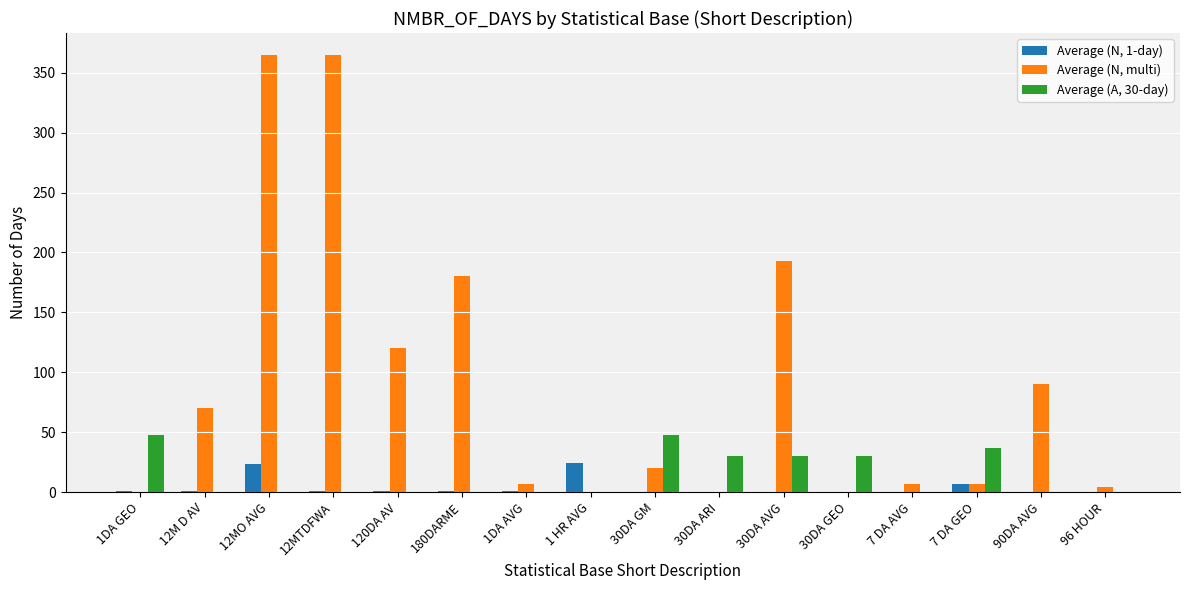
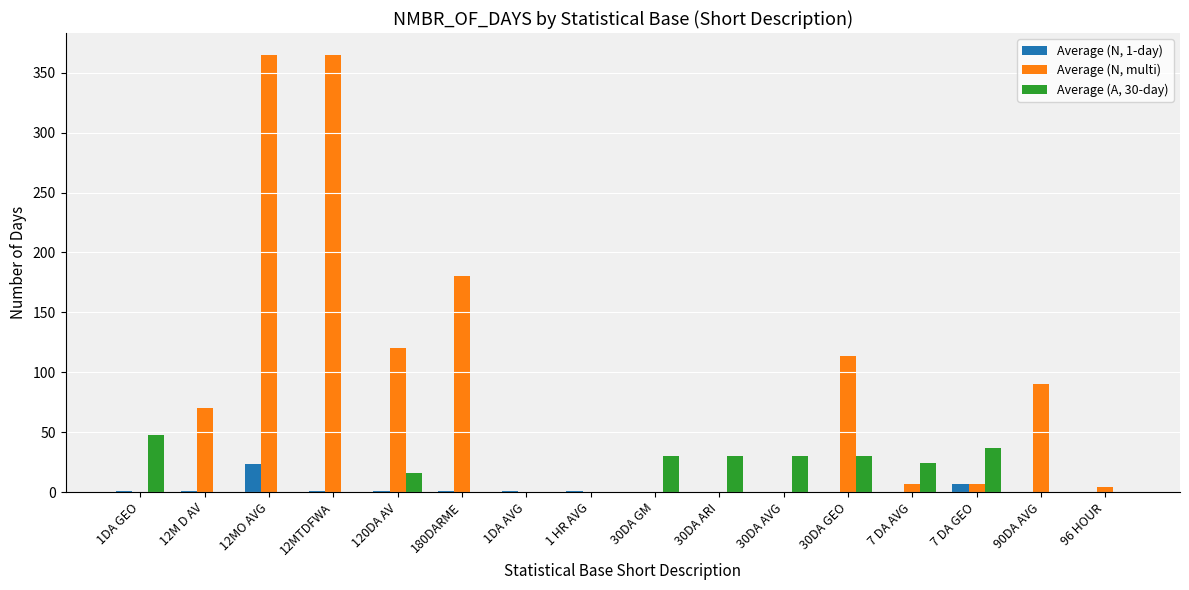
  {
    "Average (N, 1-day)": {
      "12MO AVG": 23,
-     "1 HR AVG": 24,
+     "1 HR AVG": 1,
      "30DA GM": 0,
      "30DA ARI": 0,
      "30DA AVG": 0,
      "30DA GEO": 0,
      "7 DA AVG": 0,
      "7 DA GEO": 7,
      "90DA AVG": 0,
      "96 HOUR": 0
    },
    "Average (N, multi)": {
      "1DA GEO": 0,
      "12M D AV": 70,
      "12MO AVG": 365,
      "12MTDFWA": 365,
      "120DA AV": 120,
      "180DARME": 180,
-     "1DA AVG": 7,
+     "1DA AVG": 0,
      "1 HR AVG": 0,
-     "30DA GM": 20,
+     "30DA GM": 0,
      "30DA ARI": 0,
-     "30DA AVG": 193,
-     "30DA GEO": 0,
+     "30DA AVG": 0,
+     "30DA GEO": 114,
      "7 DA AVG": 7,
      "7 DA GEO": 7,
      "90DA AVG": 90,
      "96 HOUR": 4
    },
    "Average (A, 30-day)": {
      "1DA GEO": 48,
      "12M D AV": 0,
      "12MO AVG": 0,
      "12MTDFWA": 0,
-     "120DA AV": 0,
+     "120DA AV": 16,
      "180DARME": 0,
      "1DA AVG": 0,
      "1 HR AVG": 0,
-     "30DA GM": 48,
+     "30DA GM": 30,
      "30DA ARI": 30,
      "30DA AVG": 30,
      "30DA GEO": 30,
-     "7 DA AVG": 0,
+     "7 DA AVG": 24,
      "7 DA GEO": 37,
      "90DA AVG": 0,
      "96 HOUR": 0
    }
  }
